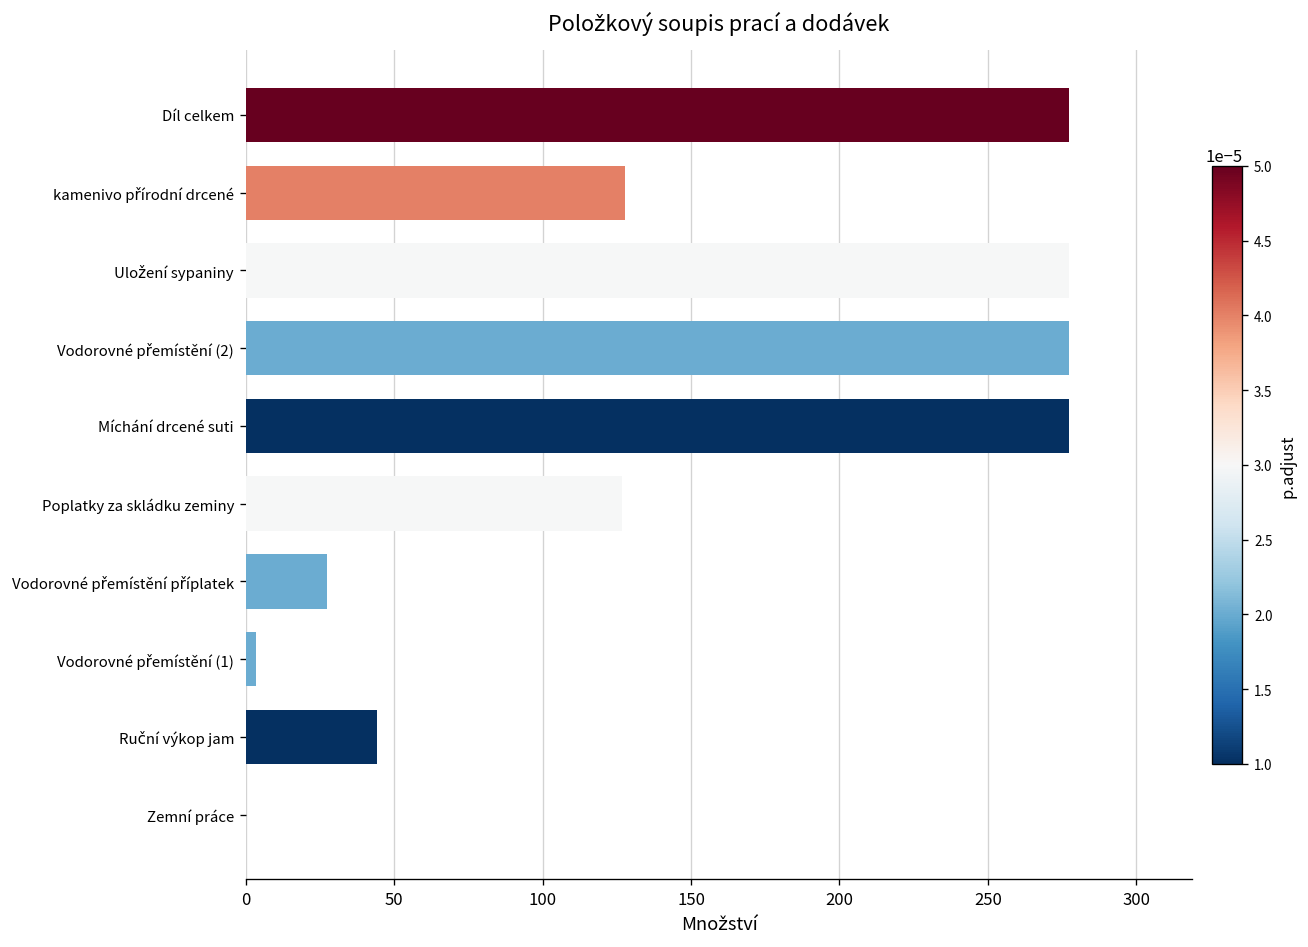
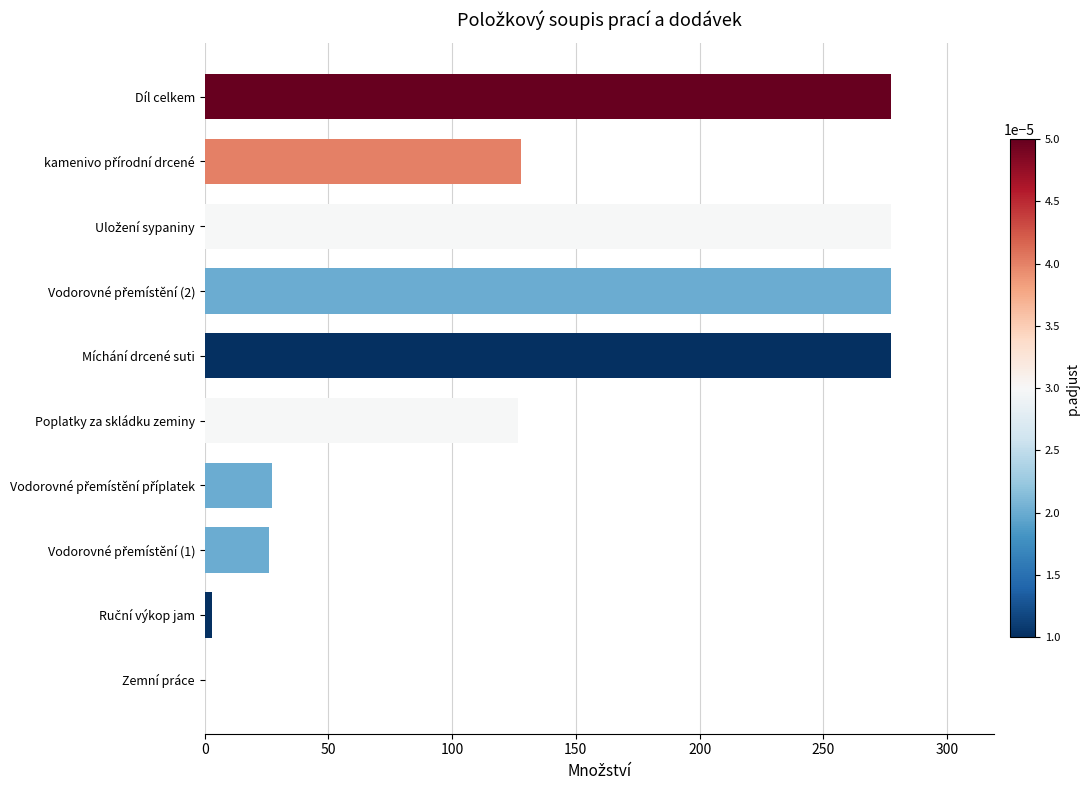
  {
    "Díl celkem": 277,
    "kamenivo přírodní drcené": 128,
    "Uložení sypaniny": 277,
    "Vodorovné přemístění (2)": 277,
    "Míchání drcené suti": 277,
    "Poplatky za skládku zeminy": 127,
    "Vodorovné přemístění příplatek": 27,
-   "Vodorovné přemístění (1)": 3,
-   "Ruční výkop jam": 44,
+   "Vodorovné přemístění (1)": 26,
+   "Ruční výkop jam": 3,
    "Zemní práce": 0
  }
